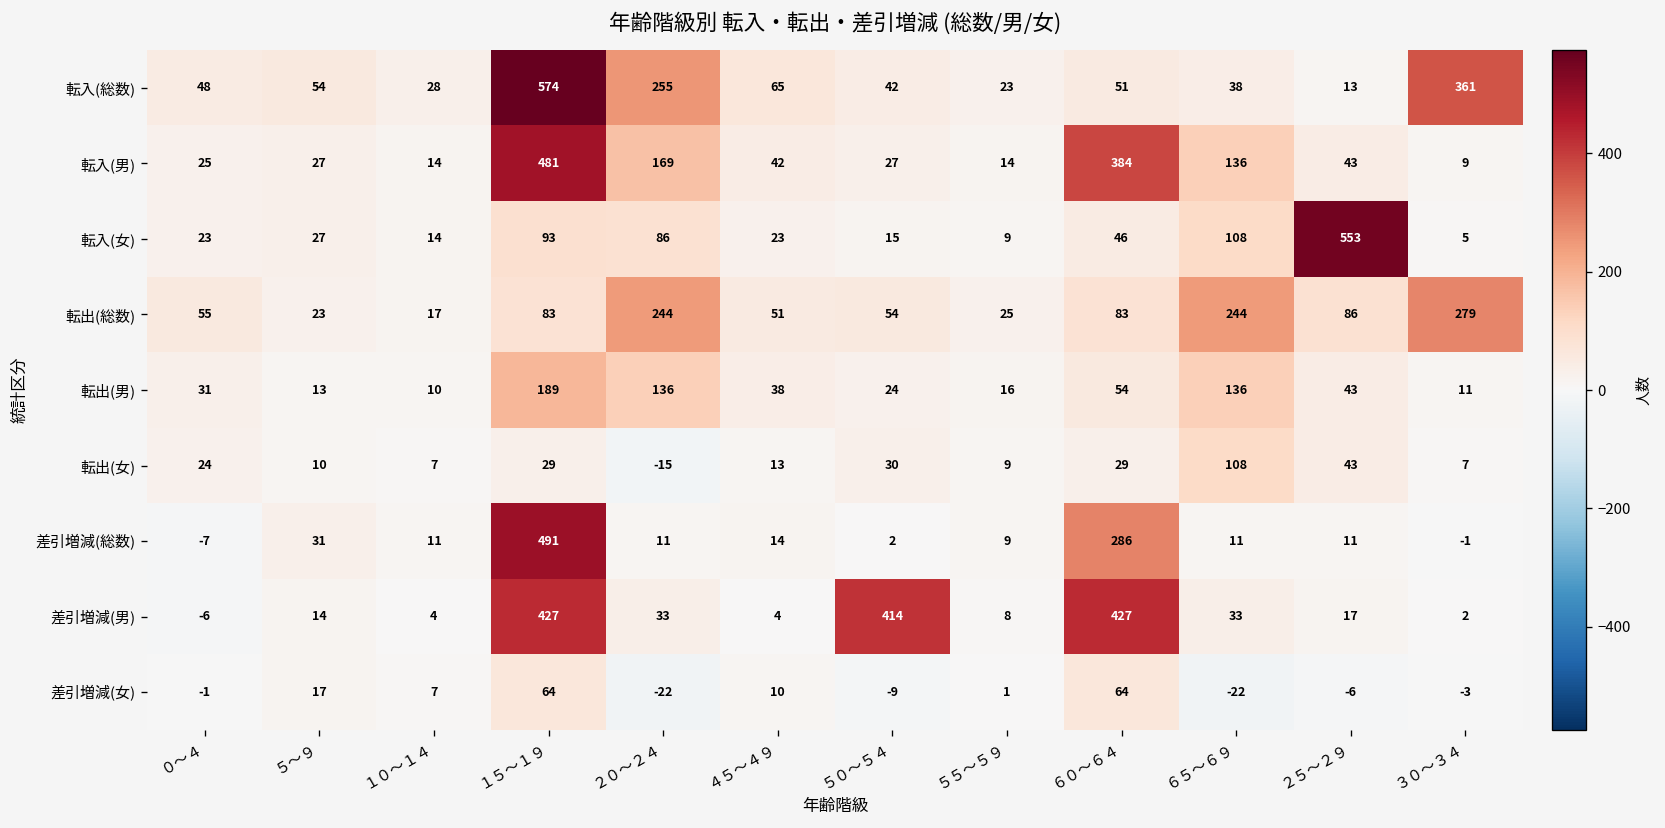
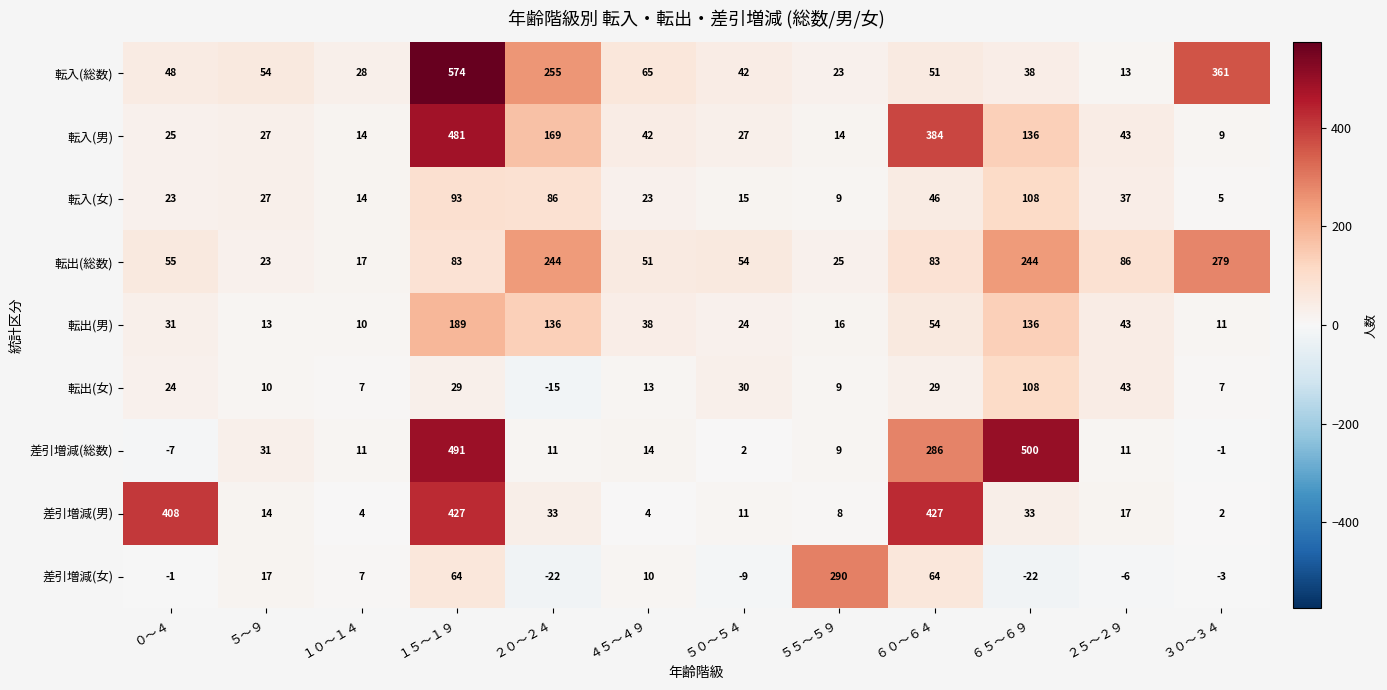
  {
    "転入(総数)": {
      "０～４": 48,
      "５～９": 54,
      "１０～１４": 28,
      "１５～１９": 574,
      "２０～２４": 255,
      "４５～４９": 65,
      "５０～５４": 42,
      "５５～５９": 23,
      "６０～６４": 51,
      "６５～６９": 38,
      "２５～２９": 13,
      "３０～３４": 361
    },
    "転入(男)": {
      "０～４": 25,
      "５～９": 27,
      "１０～１４": 14,
      "１５～１９": 481,
      "２０～２４": 169,
      "４５～４９": 42,
      "５０～５４": 27,
      "５５～５９": 14,
      "６０～６４": 384,
      "６５～６９": 136,
      "２５～２９": 43,
      "３０～３４": 9
    },
    "転入(女)": {
      "０～４": 23,
      "５～９": 27,
      "１０～１４": 14,
      "１５～１９": 93,
      "２０～２４": 86,
      "４５～４９": 23,
      "５０～５４": 15,
      "５５～５９": 9,
      "６０～６４": 46,
      "６５～６９": 108,
-     "２５～２９": 553,
+     "２５～２９": 37,
      "３０～３４": 5
    },
    "転出(総数)": {
      "０～４": 55,
      "５～９": 23,
      "１０～１４": 17,
      "１５～１９": 83,
      "２０～２４": 244,
      "４５～４９": 51,
      "５０～５４": 54,
      "５５～５９": 25,
      "６０～６４": 83,
      "６５～６９": 244,
      "２５～２９": 86,
      "３０～３４": 279
    },
    "転出(男)": {
      "０～４": 31,
      "５～９": 13,
      "１０～１４": 10,
      "１５～１９": 189,
      "２０～２４": 136,
      "４５～４９": 38,
      "５０～５４": 24,
      "５５～５９": 16,
      "６０～６４": 54,
      "６５～６９": 136,
      "２５～２９": 43,
      "３０～３４": 11
    },
    "転出(女)": {
      "０～４": 24,
      "５～９": 10,
      "１０～１４": 7,
      "１５～１９": 29,
      "２０～２４": -15,
      "４５～４９": 13,
      "５０～５４": 30,
      "５５～５９": 9,
      "６０～６４": 29,
      "６５～６９": 108,
      "２５～２９": 43,
      "３０～３４": 7
    },
    "差引増減(総数)": {
      "０～４": -7,
      "５～９": 31,
      "１０～１４": 11,
      "１５～１９": 491,
      "２０～２４": 11,
      "４５～４９": 14,
      "５０～５４": 2,
      "５５～５９": 9,
      "６０～６４": 286,
-     "６５～６９": 11,
+     "６５～６９": 500,
      "２５～２９": 11,
      "３０～３４": -1
    },
    "差引増減(男)": {
-     "０～４": -6,
+     "０～４": 408,
      "５～９": 14,
      "１０～１４": 4,
      "１５～１９": 427,
      "２０～２４": 33,
      "４５～４９": 4,
-     "５０～５４": 414,
+     "５０～５４": 11,
      "５５～５９": 8,
      "６０～６４": 427,
      "６５～６９": 33,
      "２５～２９": 17,
      "３０～３４": 2
    },
    "差引増減(女)": {
      "０～４": -1,
      "５～９": 17,
      "１０～１４": 7,
      "１５～１９": 64,
      "２０～２４": -22,
      "４５～４９": 10,
      "５０～５４": -9,
-     "５５～５９": 1,
+     "５５～５９": 290,
      "６０～６４": 64,
      "６５～６９": -22,
      "２５～２９": -6,
      "３０～３４": -3
    }
  }
